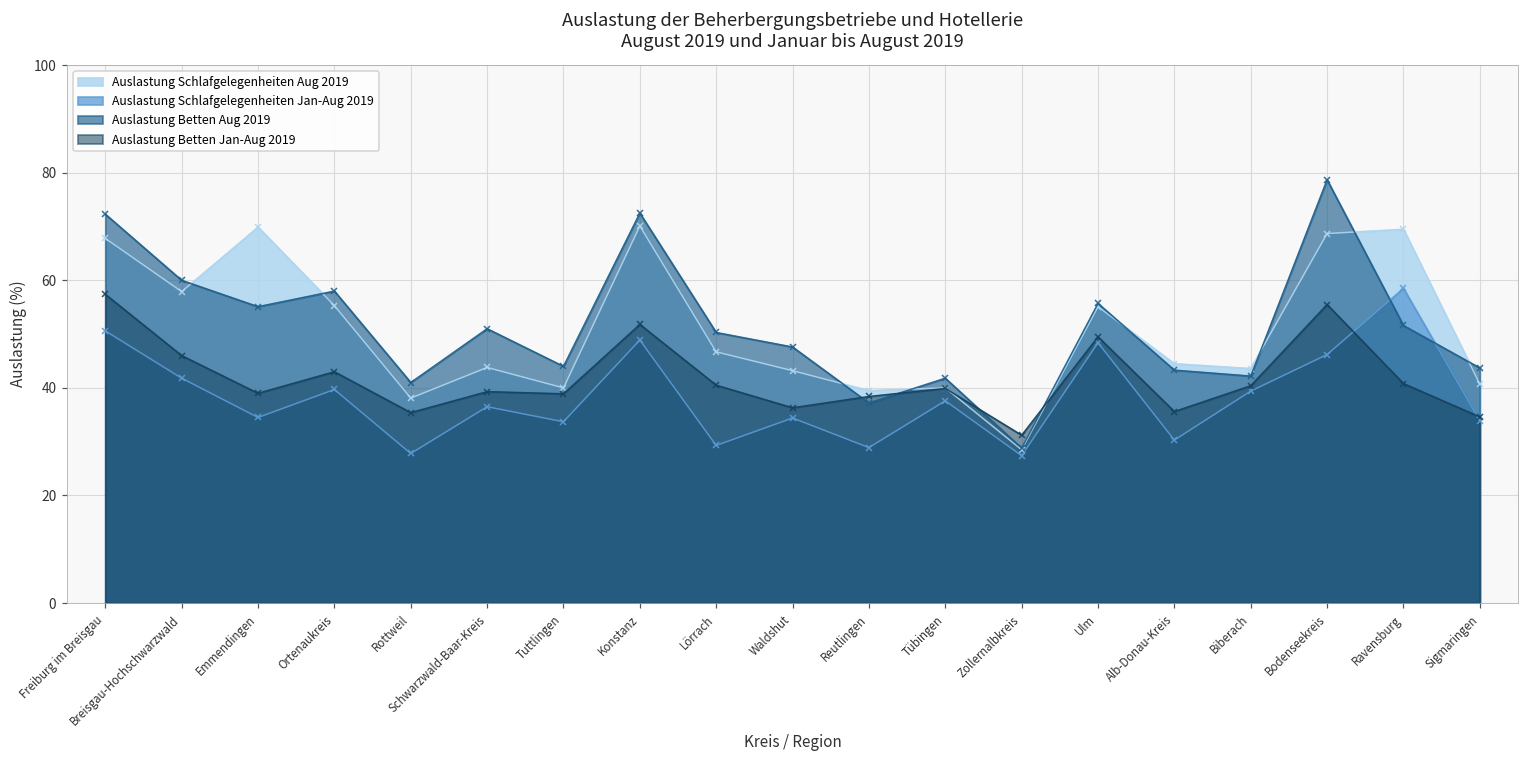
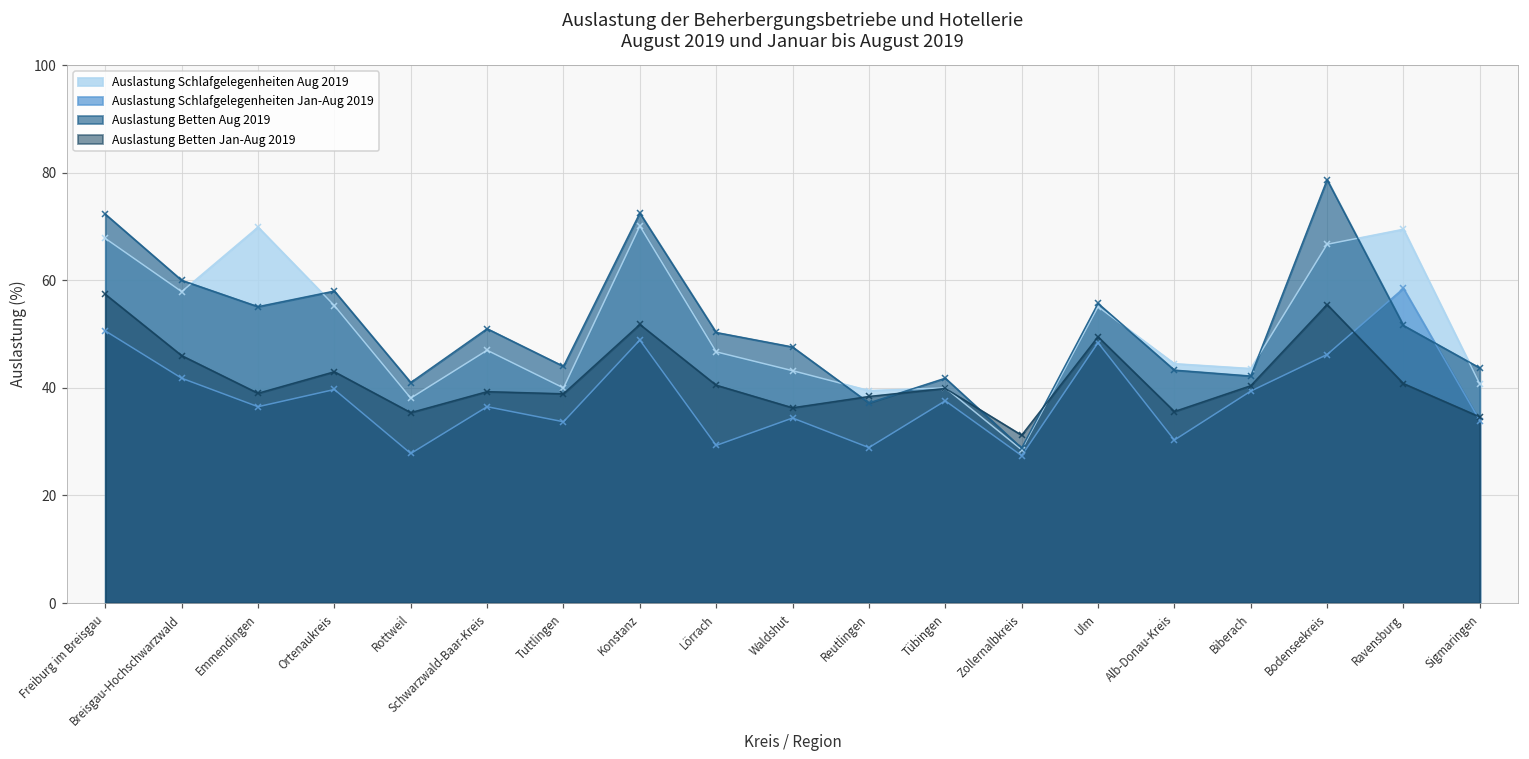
  {
    "Auslastung Schlafgelegenheiten Aug 2019": {
      "Freiburg im Breisgau": 68,
      "Breisgau-Hochschwarzwald": 58,
      "Emmendingen": 70,
      "Ortenaukreis": 55,
      "Rottweil": 38,
-     "Schwarzwald-Baar-Kreis": 44,
+     "Schwarzwald-Baar-Kreis": 47,
      "Tuttlingen": 40,
      "Konstanz": 70,
      "Lörrach": 47,
      "Waldshut": 43,
      "Reutlingen": 40,
      "Ulm": 55,
      "Alb-Donau-Kreis": 45,
      "Biberach": 44,
-     "Bodenseekreis": 69,
+     "Bodenseekreis": 67,
      "Ravensburg": 70,
      "Sigmaringen": 41
    },
    "Auslastung Schlafgelegenheiten Jan-Aug 2019": {
      "Freiburg im Breisgau": 51,
      "Breisgau-Hochschwarzwald": 42,
-     "Emmendingen": 35,
+     "Emmendingen": 37,
      "Ortenaukreis": 40,
      "Rottweil": 28,
      "Schwarzwald-Baar-Kreis": 37,
      "Tuttlingen": 34,
      "Konstanz": 49,
      "Lörrach": 29,
      "Waldshut": 34,
      "Reutlingen": 29,
      "Tübingen": 38,
      "Zollernalbkreis": 27,
      "Ulm": 48,
      "Alb-Donau-Kreis": 30,
      "Biberach": 39,
      "Bodenseekreis": 46,
      "Ravensburg": 59,
      "Sigmaringen": 34
    }
  }
